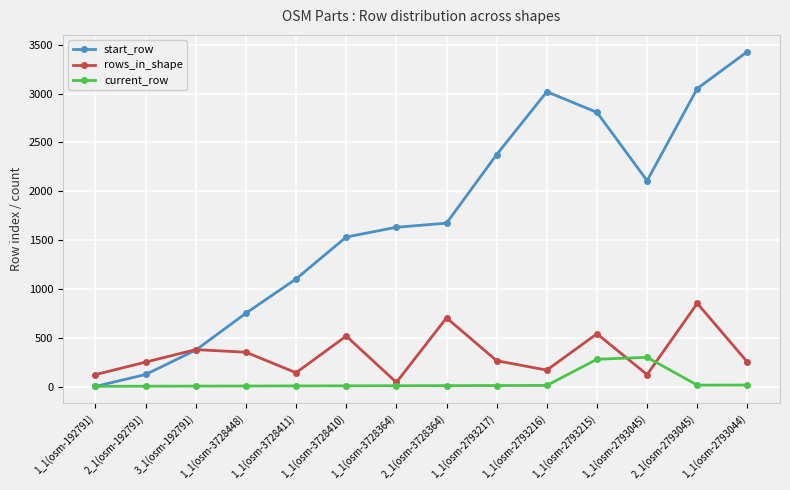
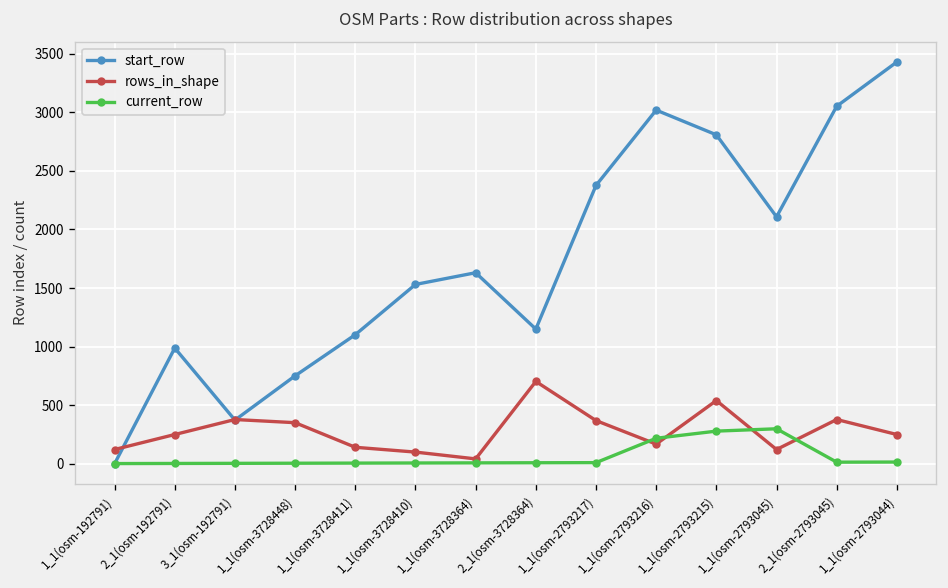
  {
    "start_row": {
-     "2_1(osm-192791)": 100,
+     "2_1(osm-192791)": 1000,
      "1_1(osm-3728448)": 800,
      "1_1(osm-3728411)": 1100,
      "1_1(osm-3728410)": 1500,
      "1_1(osm-3728364)": 1600,
-     "2_1(osm-3728364)": 1700,
+     "2_1(osm-3728364)": 1200,
      "1_1(osm-2793217)": 2400,
      "1_1(osm-2793216)": 3000,
      "1_1(osm-2793215)": 2800,
      "1_1(osm-2793045)": 2100,
      "2_1(osm-2793045)": 3100,
      "1_1(osm-2793044)": 3400
    },
    "rows_in_shape": {
      "1_1(osm-192791)": 100,
      "2_1(osm-192791)": 300,
      "1_1(osm-3728448)": 400,
      "1_1(osm-3728411)": 100,
-     "1_1(osm-3728410)": 500,
+     "1_1(osm-3728410)": 100,
      "1_1(osm-3728364)": 0,
      "2_1(osm-3728364)": 700,
-     "1_1(osm-2793217)": 300,
+     "1_1(osm-2793217)": 400,
      "1_1(osm-2793216)": 200,
      "1_1(osm-2793215)": 500,
      "1_1(osm-2793045)": 100,
-     "2_1(osm-2793045)": 900,
+     "2_1(osm-2793045)": 400,
      "1_1(osm-2793044)": 300
    },
    "current_row": {
      "2_1(osm-192791)": 0,
      "3_1(osm-192791)": 0,
      "1_1(osm-3728448)": 0,
      "1_1(osm-3728411)": 0,
      "1_1(osm-3728410)": 0,
      "1_1(osm-3728364)": 0,
      "2_1(osm-3728364)": 0,
      "1_1(osm-2793217)": 0,
-     "1_1(osm-2793216)": 0,
+     "1_1(osm-2793216)": 200,
      "1_1(osm-2793215)": 300,
      "1_1(osm-2793045)": 300,
      "2_1(osm-2793045)": 0,
      "1_1(osm-2793044)": 0
    }
  }
